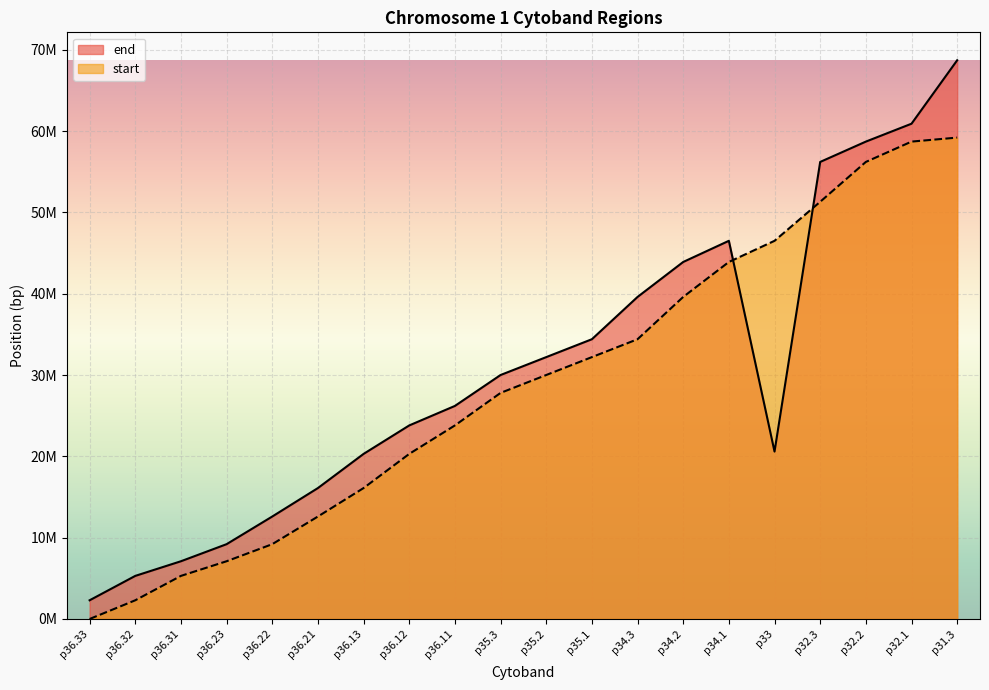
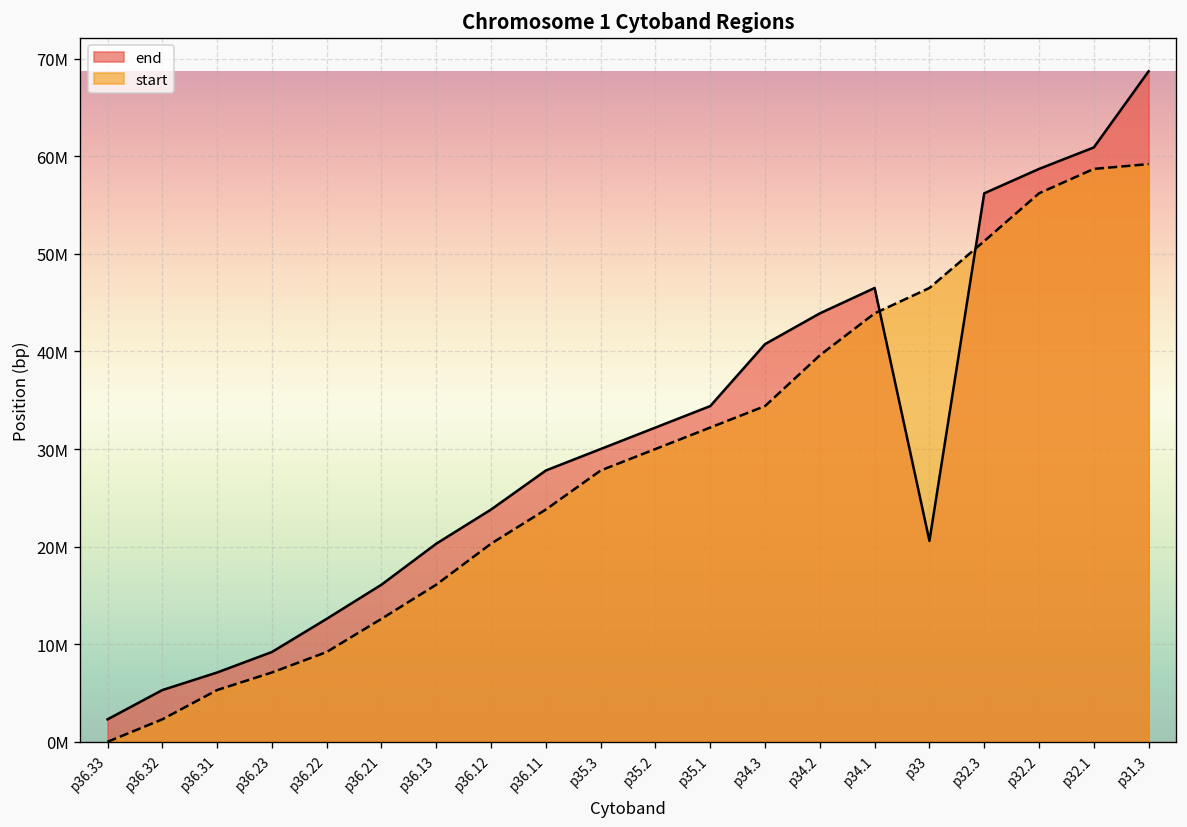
  {
    "end": {
      "p36.33": 2000000,
      "p36.32": 5000000,
      "p36.31": 7000000,
      "p36.23": 9000000,
      "p36.22": 13000000,
      "p36.21": 16000000,
      "p36.13": 20000000,
      "p36.12": 24000000,
-     "p36.11": 26000000,
+     "p36.11": 28000000,
      "p35.3": 30000000,
      "p35.2": 32000000,
      "p35.1": 34000000,
-     "p34.3": 40000000,
+     "p34.3": 41000000,
      "p34.2": 44000000,
      "p34.1": 47000000,
      "p33": 21000000,
      "p32.3": 56000000,
      "p32.2": 59000000,
      "p32.1": 61000000,
      "p31.3": 69000000
    },
    "start": {
      "p36.33": 0,
      "p36.32": 2000000,
      "p36.31": 5000000,
      "p36.23": 7000000,
      "p36.22": 9000000,
      "p36.21": 13000000,
      "p36.13": 16000000,
      "p36.12": 20000000,
      "p36.11": 24000000,
      "p35.3": 28000000,
      "p35.2": 30000000,
      "p35.1": 32000000,
      "p34.3": 34000000,
      "p34.2": 40000000,
      "p34.1": 44000000,
      "p33": 47000000,
      "p32.3": 51000000,
      "p32.2": 56000000,
      "p32.1": 59000000,
      "p31.3": 59000000
    }
  }
